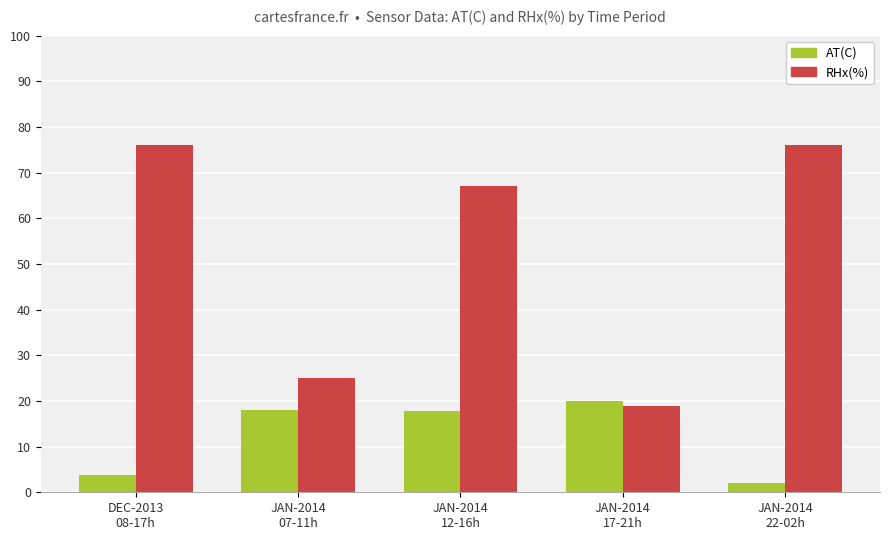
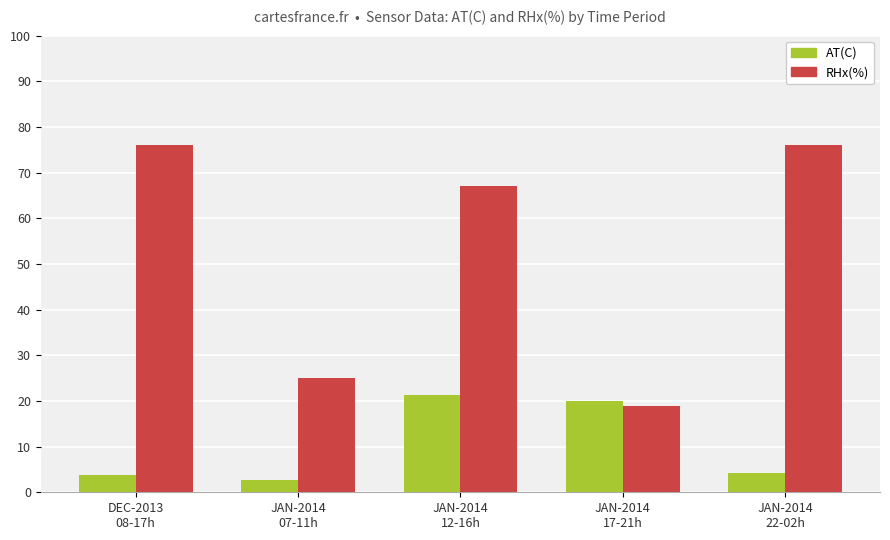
  {
    "AT(C)": {
      "DEC-2013 08-17h": 4,
-     "JAN-2014 07-11h": 18,
-     "JAN-2014 12-16h": 18,
+     "JAN-2014 07-11h": 3,
+     "JAN-2014 12-16h": 21,
      "JAN-2014 17-21h": 20,
-     "JAN-2014 22-02h": 2
+     "JAN-2014 22-02h": 4
    },
    "RHx(%)": {
      "DEC-2013 08-17h": 76,
      "JAN-2014 07-11h": 25,
      "JAN-2014 12-16h": 67,
      "JAN-2014 17-21h": 19,
      "JAN-2014 22-02h": 76
    }
  }
